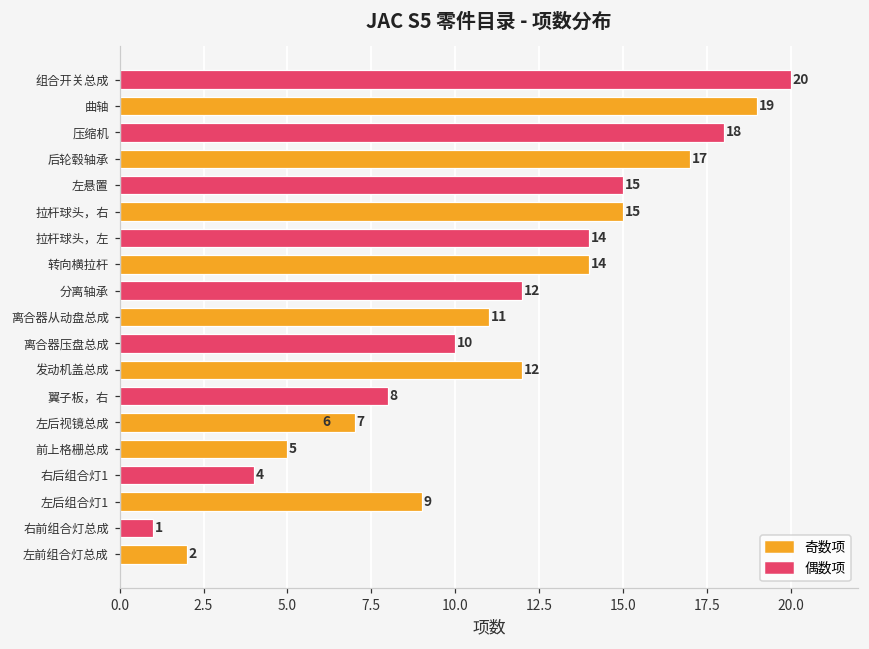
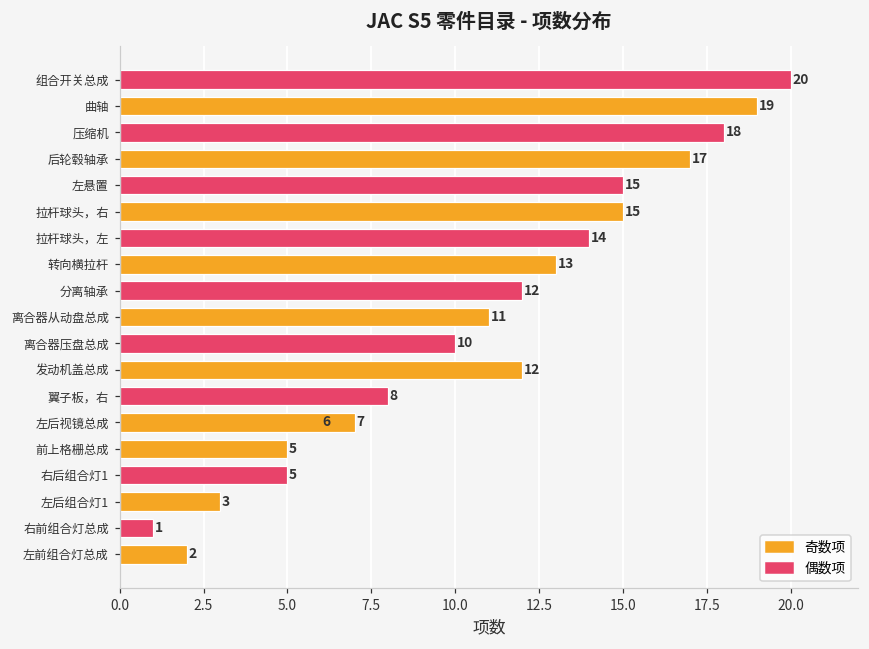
  {
    "组合开关总成": 20,
    "曲轴": 19,
    "压缩机": 18,
    "后轮毂轴承": 17,
    "左悬置": 15,
    "拉杆球头，右": 15,
    "拉杆球头，左": 14,
-   "转向横拉杆": 14,
+   "转向横拉杆": 13,
    "分离轴承": 12,
    "离合器从动盘总成": 11,
    "离合器压盘总成": 10,
    "发动机盖总成": 12,
    "翼子板，右": 8,
    "前上格栅总成": 5,
-   "右后组合灯1": 4,
-   "左后组合灯1": 9,
+   "右后组合灯1": 5,
+   "左后组合灯1": 3,
    "右前组合灯总成": 1,
    "左前组合灯总成": 2
  }
